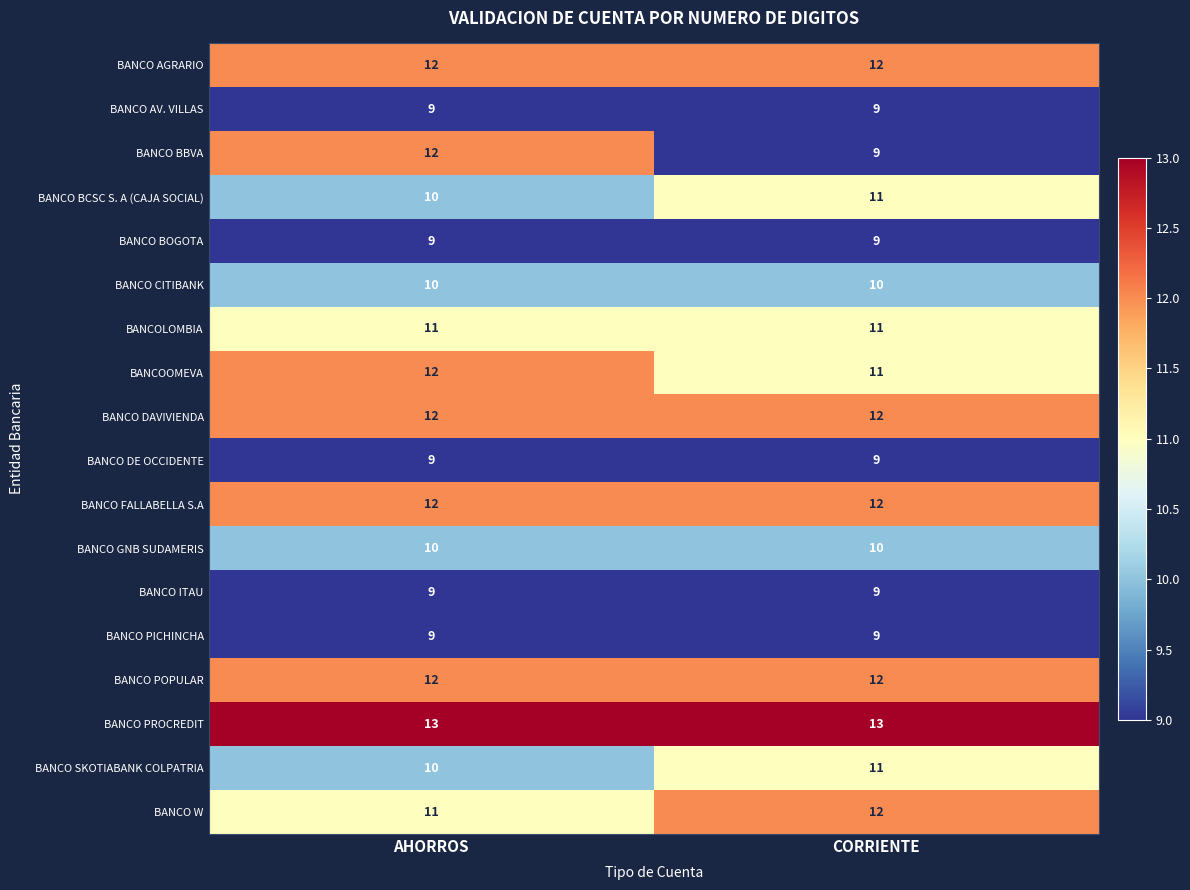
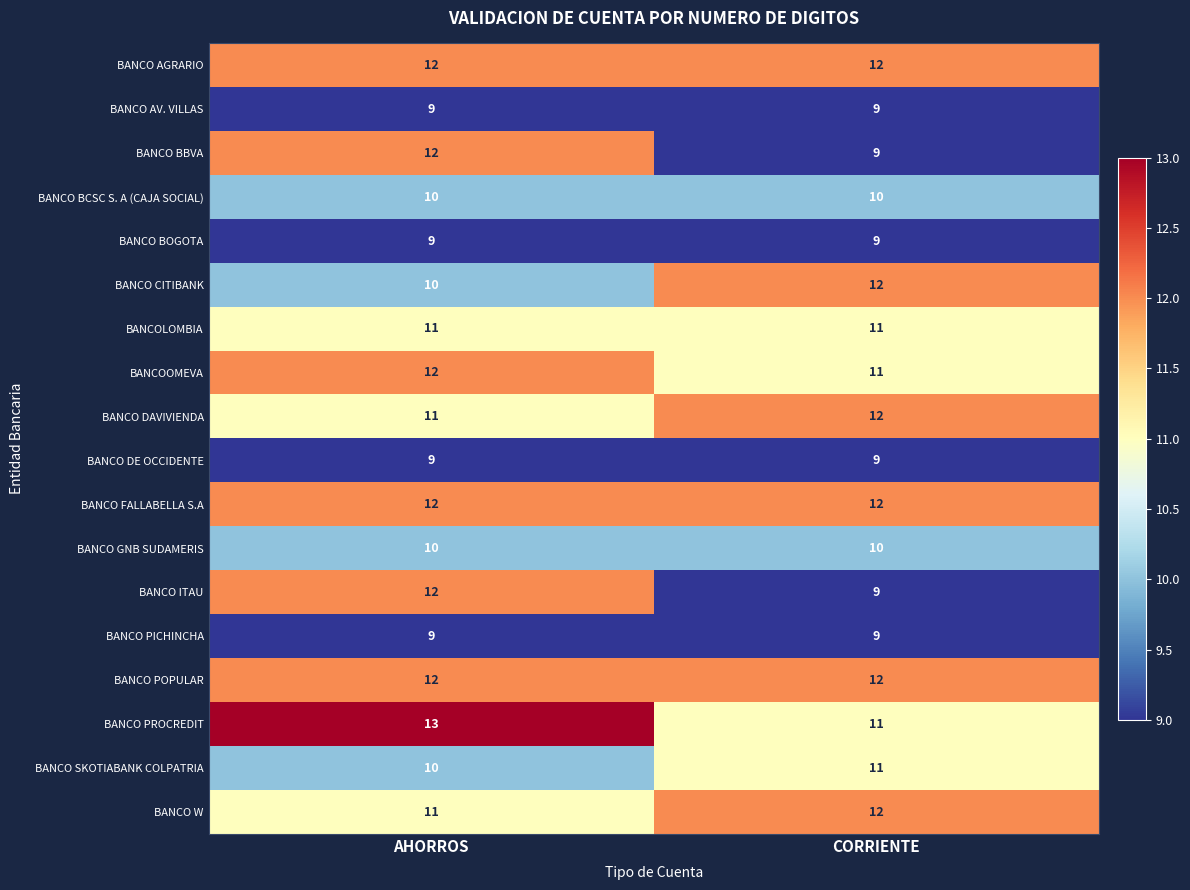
  {
    "BANCO AGRARIO": {
      "AHORROS": 12,
      "CORRIENTE": 12
    },
    "BANCO AV. VILLAS": {
      "AHORROS": 9,
      "CORRIENTE": 9
    },
    "BANCO BBVA": {
      "AHORROS": 12,
      "CORRIENTE": 9
    },
    "BANCO BCSC S. A (CAJA SOCIAL)": {
      "AHORROS": 10,
-     "CORRIENTE": 11
+     "CORRIENTE": 10
    },
    "BANCO BOGOTA": {
      "AHORROS": 9,
      "CORRIENTE": 9
    },
    "BANCO CITIBANK": {
      "AHORROS": 10,
-     "CORRIENTE": 10
+     "CORRIENTE": 12
    },
    "BANCOLOMBIA": {
      "AHORROS": 11,
      "CORRIENTE": 11
    },
    "BANCOOMEVA": {
      "AHORROS": 12,
      "CORRIENTE": 11
    },
    "BANCO DAVIVIENDA": {
-     "AHORROS": 12,
+     "AHORROS": 11,
      "CORRIENTE": 12
    },
    "BANCO DE OCCIDENTE": {
      "AHORROS": 9,
      "CORRIENTE": 9
    },
    "BANCO FALLABELLA S.A": {
      "AHORROS": 12,
      "CORRIENTE": 12
    },
    "BANCO GNB SUDAMERIS": {
      "AHORROS": 10,
      "CORRIENTE": 10
    },
    "BANCO ITAU": {
-     "AHORROS": 9,
+     "AHORROS": 12,
      "CORRIENTE": 9
    },
    "BANCO PICHINCHA": {
      "AHORROS": 9,
      "CORRIENTE": 9
    },
    "BANCO POPULAR": {
      "AHORROS": 12,
      "CORRIENTE": 12
    },
    "BANCO PROCREDIT": {
      "AHORROS": 13,
-     "CORRIENTE": 13
+     "CORRIENTE": 11
    },
    "BANCO SKOTIABANK COLPATRIA": {
      "AHORROS": 10,
      "CORRIENTE": 11
    },
    "BANCO W": {
      "AHORROS": 11,
      "CORRIENTE": 12
    }
  }
